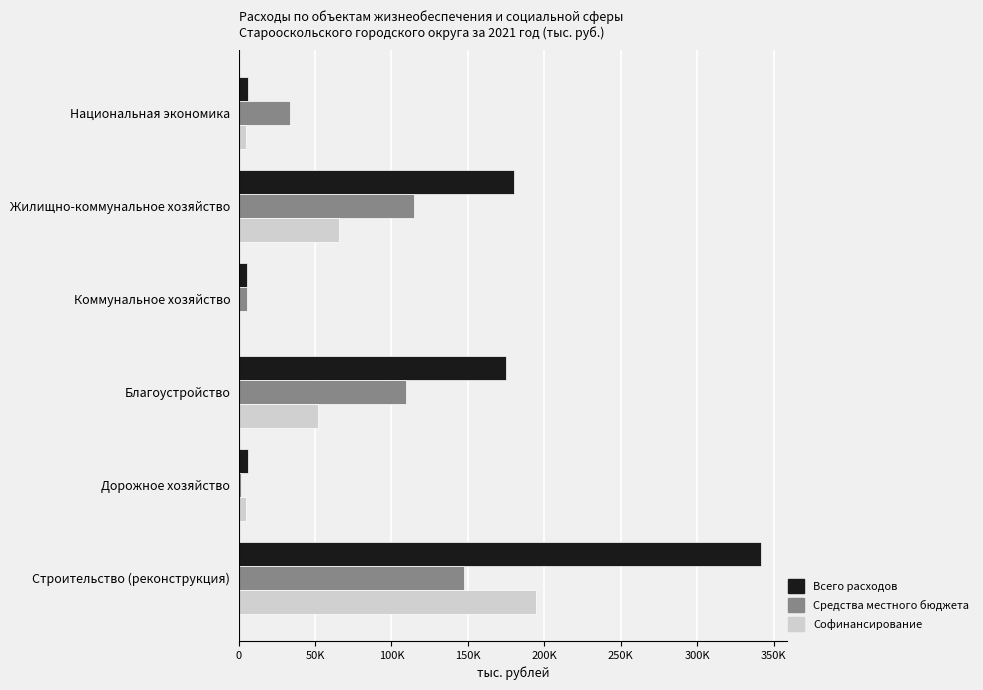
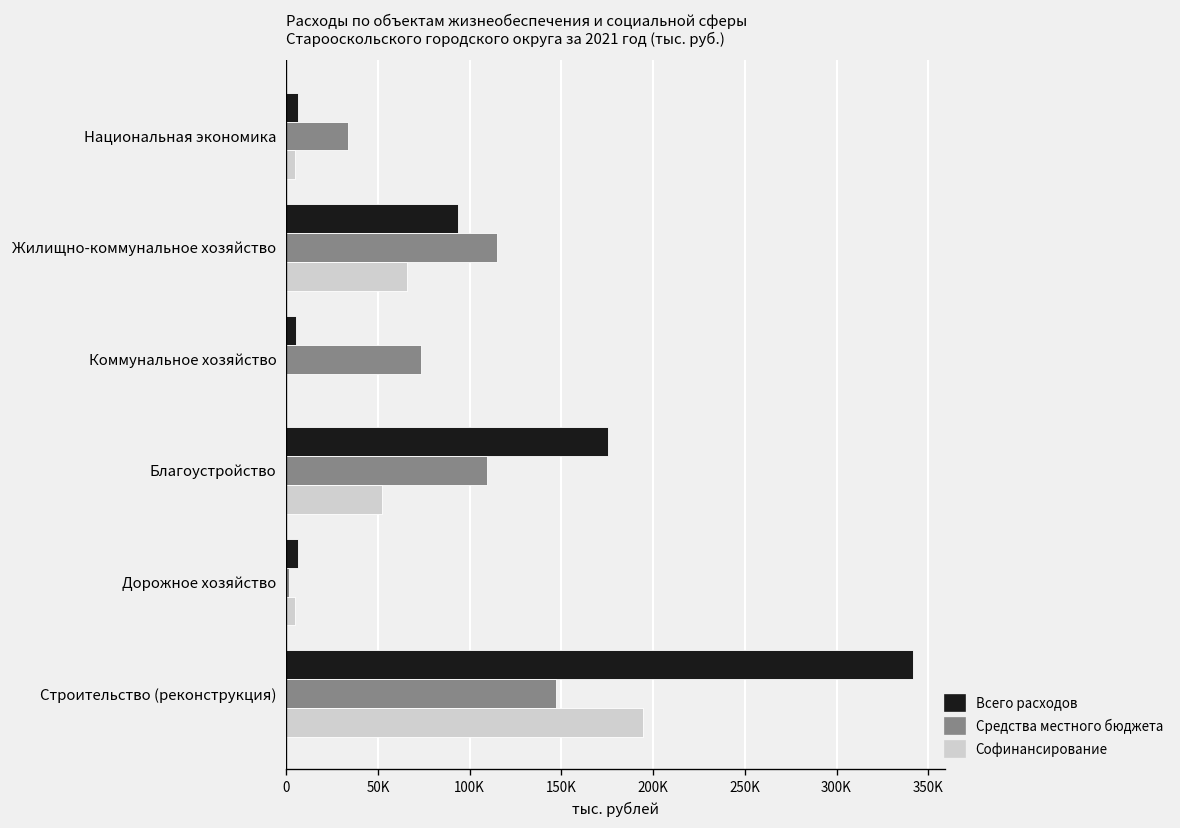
  {
    "Всего расходов": {
      "Национальная экономика": 6000,
-     "Жилищно-коммунальное хозяйство": 180000,
+     "Жилищно-коммунальное хозяйство": 94000,
      "Коммунальное хозяйство": 5000,
      "Благоустройство": 175000,
      "Дорожное хозяйство": 6000,
      "Строительство (реконструкция)": 342000
    },
    "Средства местного бюджета": {
      "Национальная экономика": 34000,
      "Жилищно-коммунальное хозяйство": 115000,
-     "Коммунальное хозяйство": 5000,
+     "Коммунальное хозяйство": 73000,
      "Благоустройство": 109000,
      "Строительство (реконструкция)": 147000
    },
    "Софинансирование": {
      "Национальная экономика": 5000,
      "Жилищно-коммунальное хозяйство": 66000,
      "Коммунальное хозяйство": 0,
      "Благоустройство": 52000,
      "Дорожное хозяйство": 5000,
      "Строительство (реконструкция)": 195000
    }
  }
